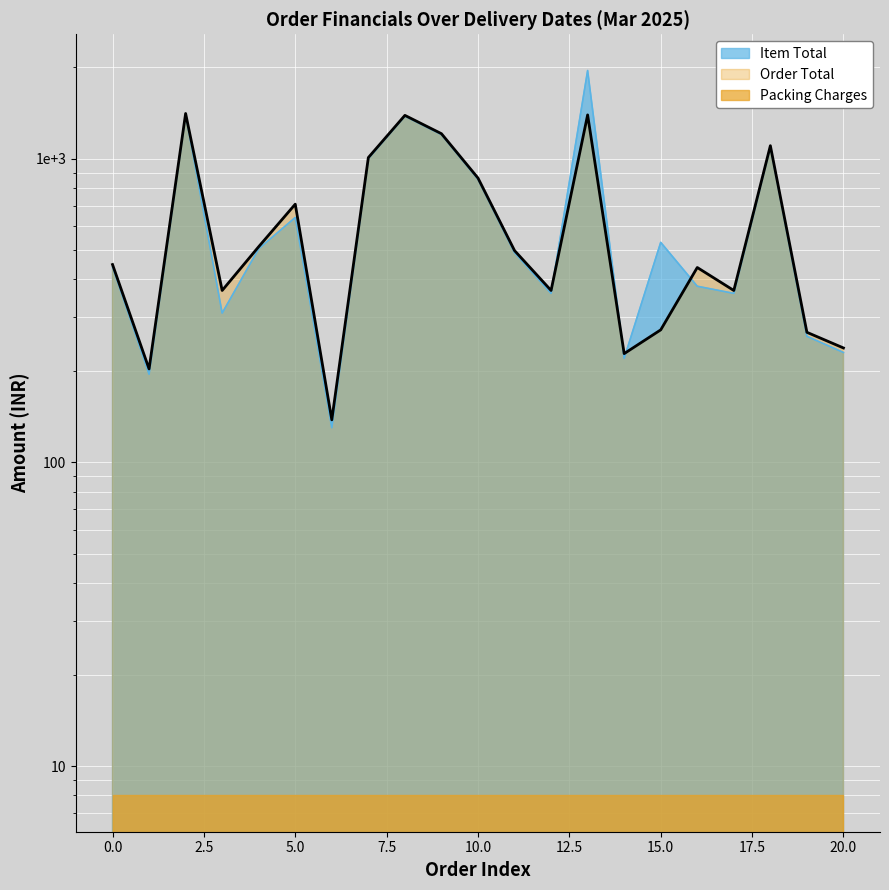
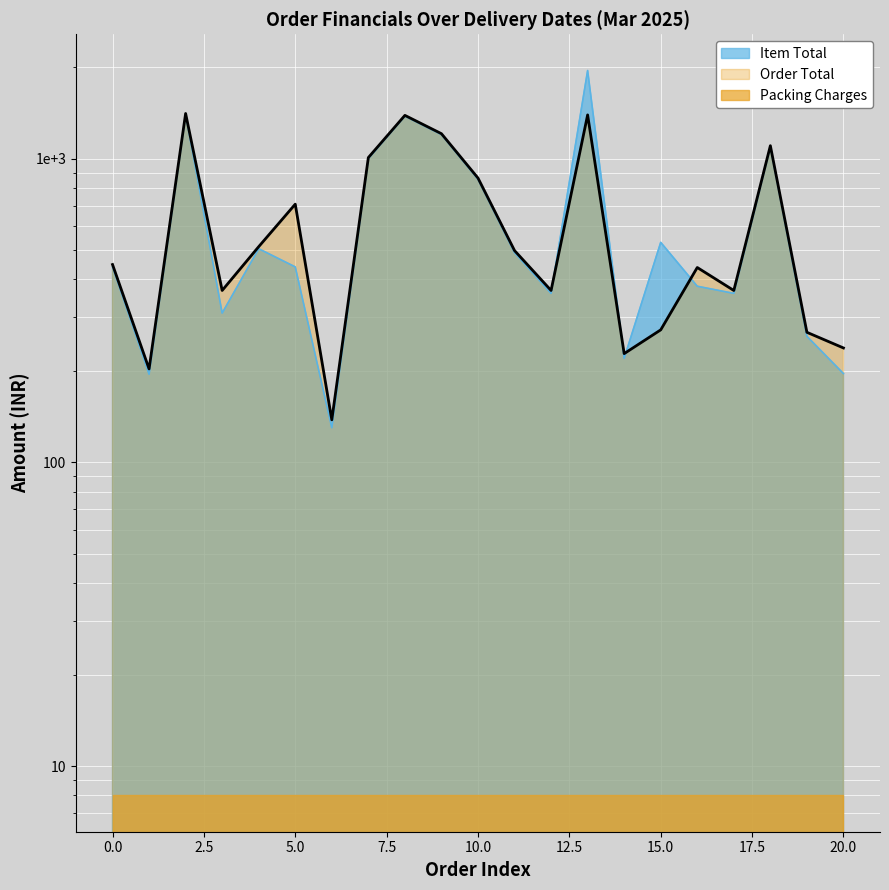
  {
    "Item Total": {
-     "5.0": 640,
+     "5.0": 440,
      "15.0": 530,
-     "20.0": 230
+     "20.0": 200
    }
  }
